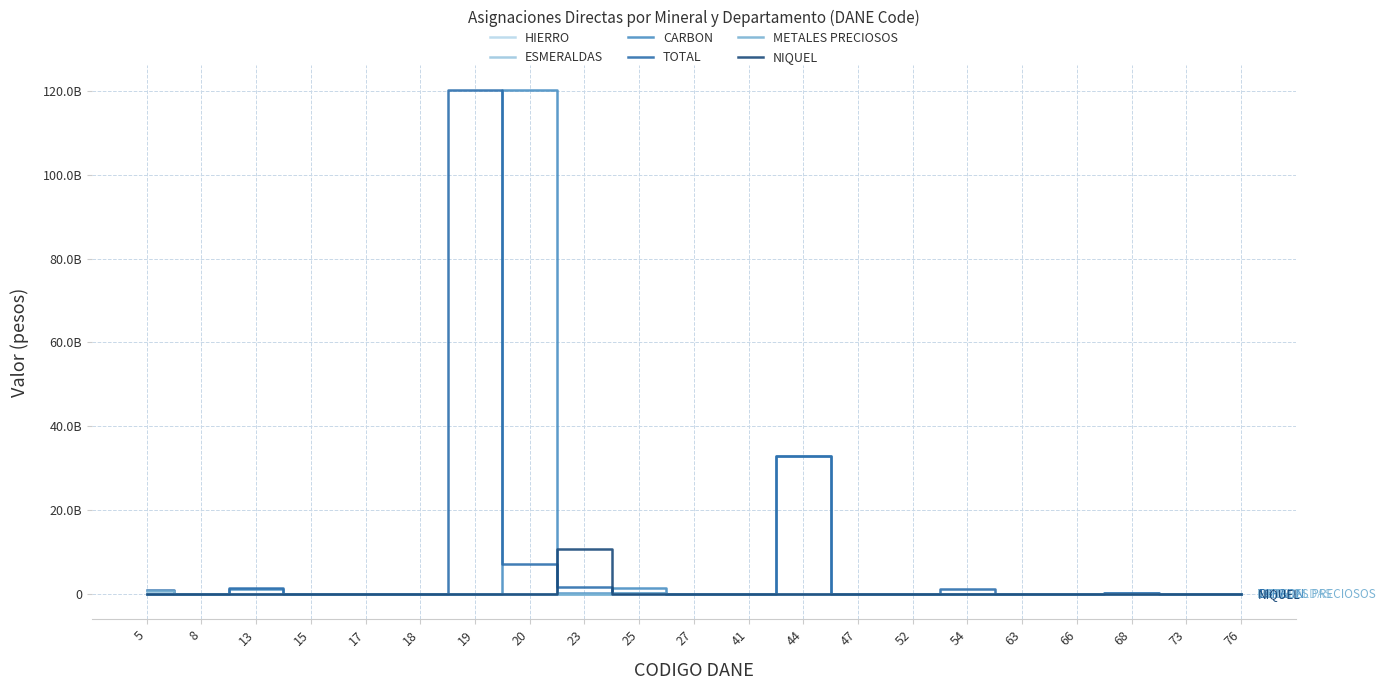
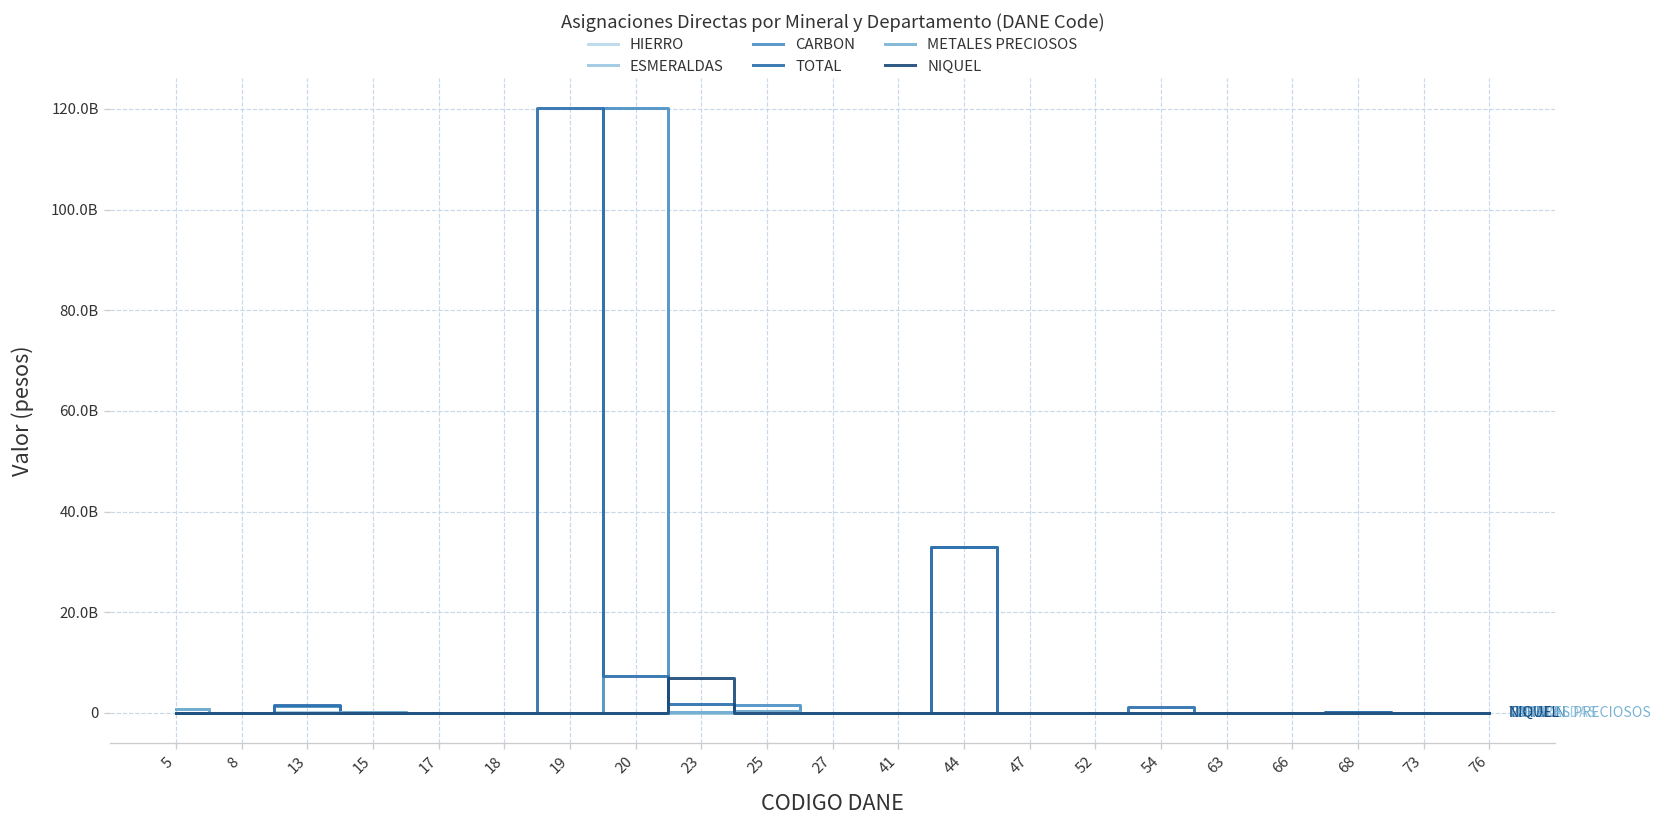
  {
    "NIQUEL": {
-     "23": 11000000000
+     "23": 7000000000
    }
  }
